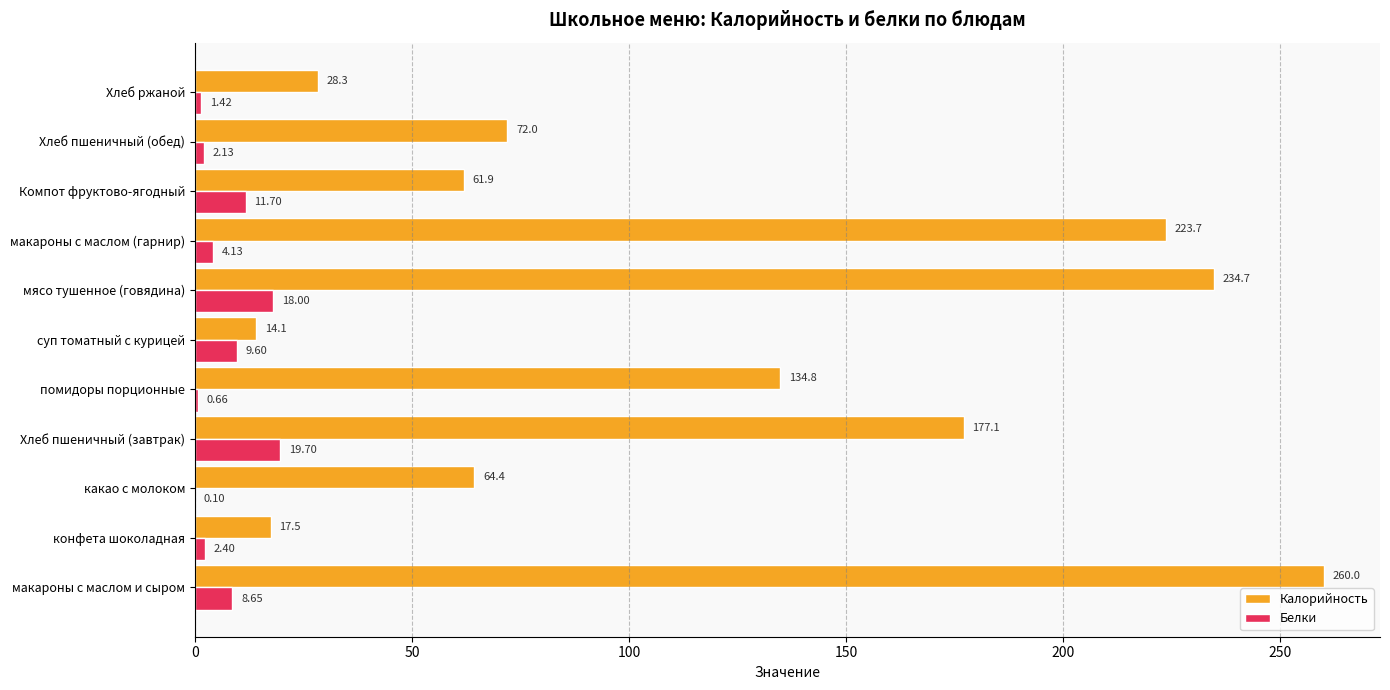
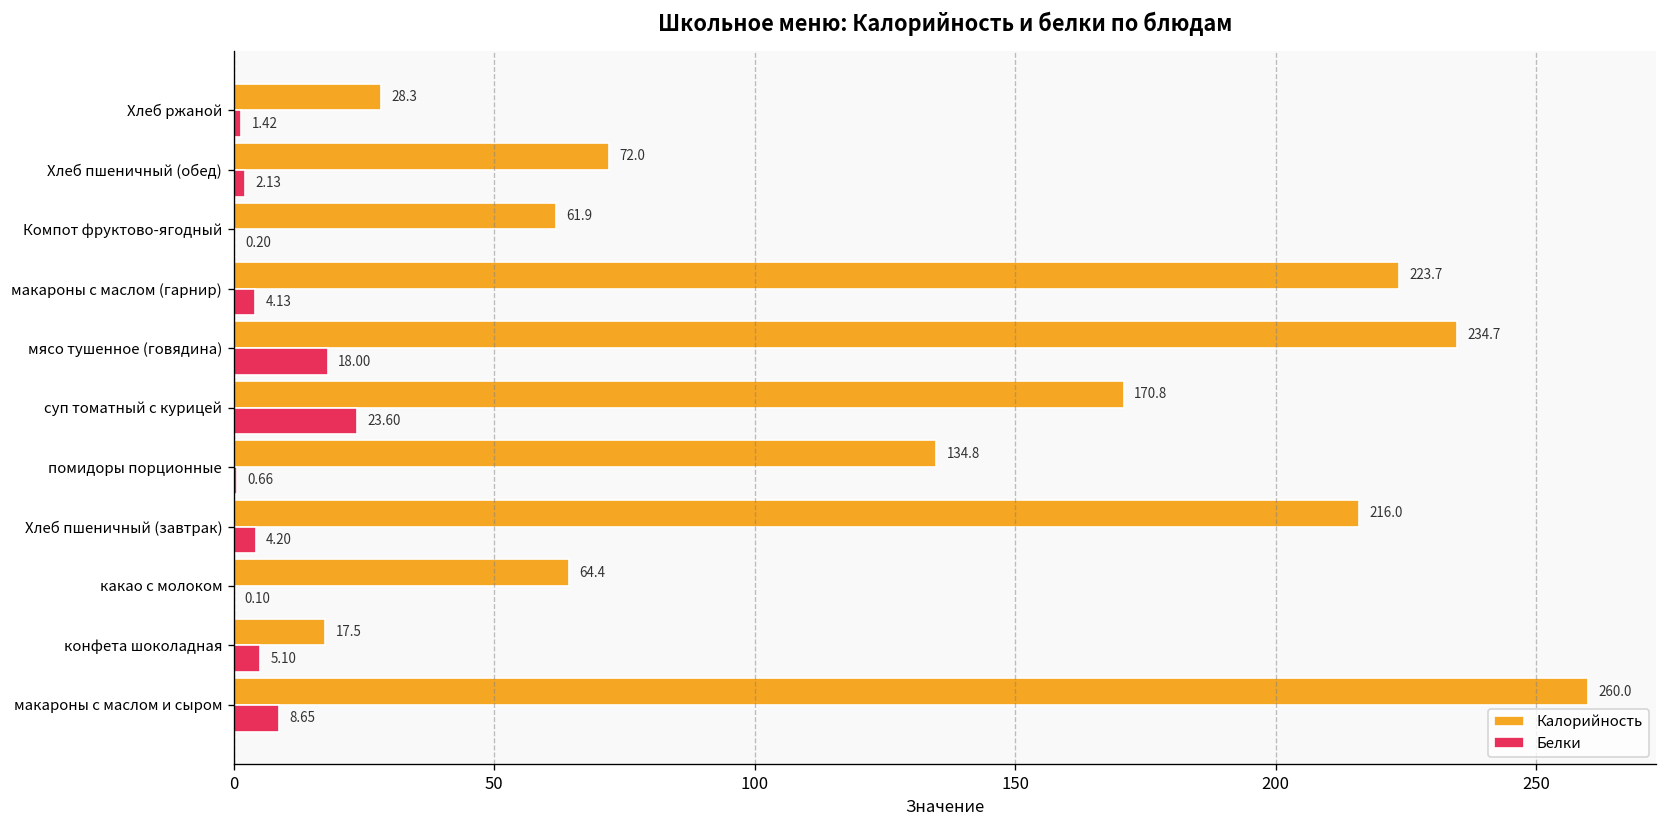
  {
    "Калорийность": {
      "Хлеб ржаной": 28.3,
      "Хлеб пшеничный (обед)": 72.0,
      "Компот фруктово-ягодный": 61.9,
      "макароны с маслом (гарнир)": 223.7,
      "мясо тушенное (говядина)": 234.7,
-     "суп томатный с курицей": 14.1,
+     "суп томатный с курицей": 170.8,
      "помидоры порционные": 134.8,
-     "Хлеб пшеничный (завтрак)": 177.1,
+     "Хлеб пшеничный (завтрак)": 216.0,
      "какао с молоком": 64.4,
      "конфета шоколадная": 17.5,
      "макароны с маслом и сыром": 260.0
    },
    "Белки": {
      "Хлеб ржаной": 1.42,
      "Хлеб пшеничный (обед)": 2.13,
-     "Компот фруктово-ягодный": 11.70,
+     "Компот фруктово-ягодный": 0.20,
      "макароны с маслом (гарнир)": 4.13,
      "мясо тушенное (говядина)": 18.00,
-     "суп томатный с курицей": 9.60,
+     "суп томатный с курицей": 23.60,
      "помидоры порционные": 0.66,
-     "Хлеб пшеничный (завтрак)": 19.70,
+     "Хлеб пшеничный (завтрак)": 4.20,
      "какао с молоком": 0.10,
-     "конфета шоколадная": 2.40,
+     "конфета шоколадная": 5.10,
      "макароны с маслом и сыром": 8.65
    }
  }
